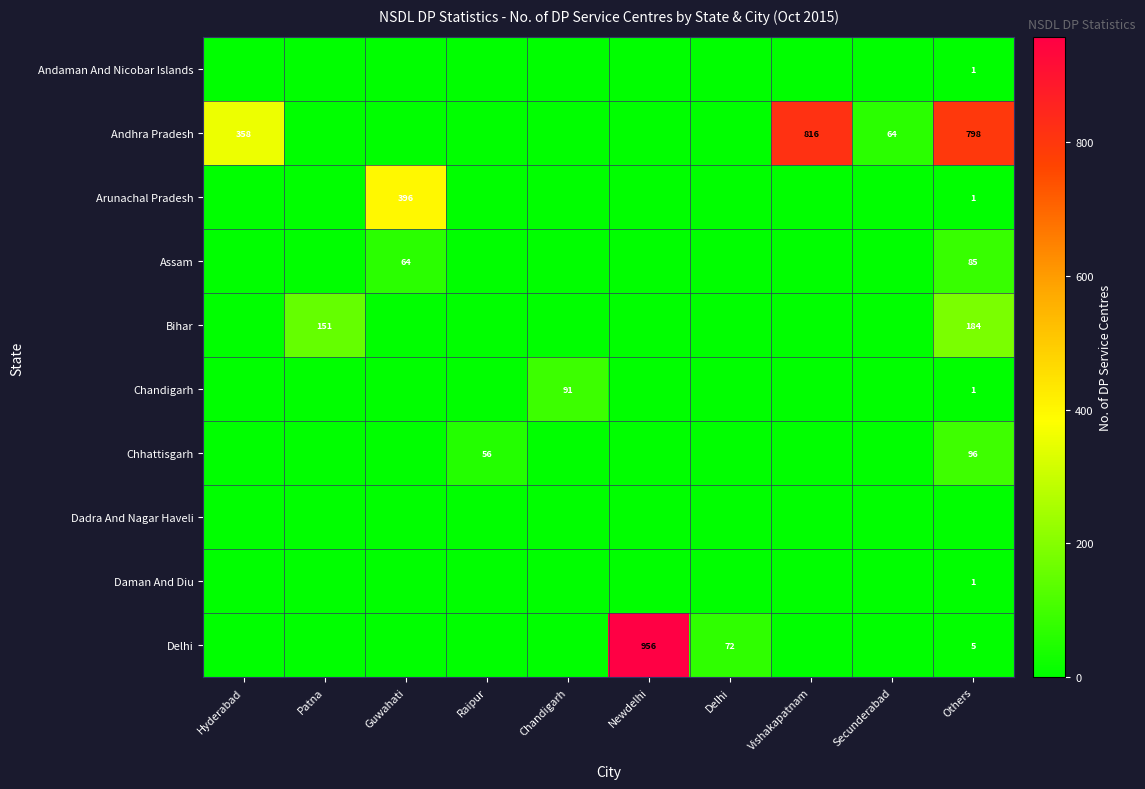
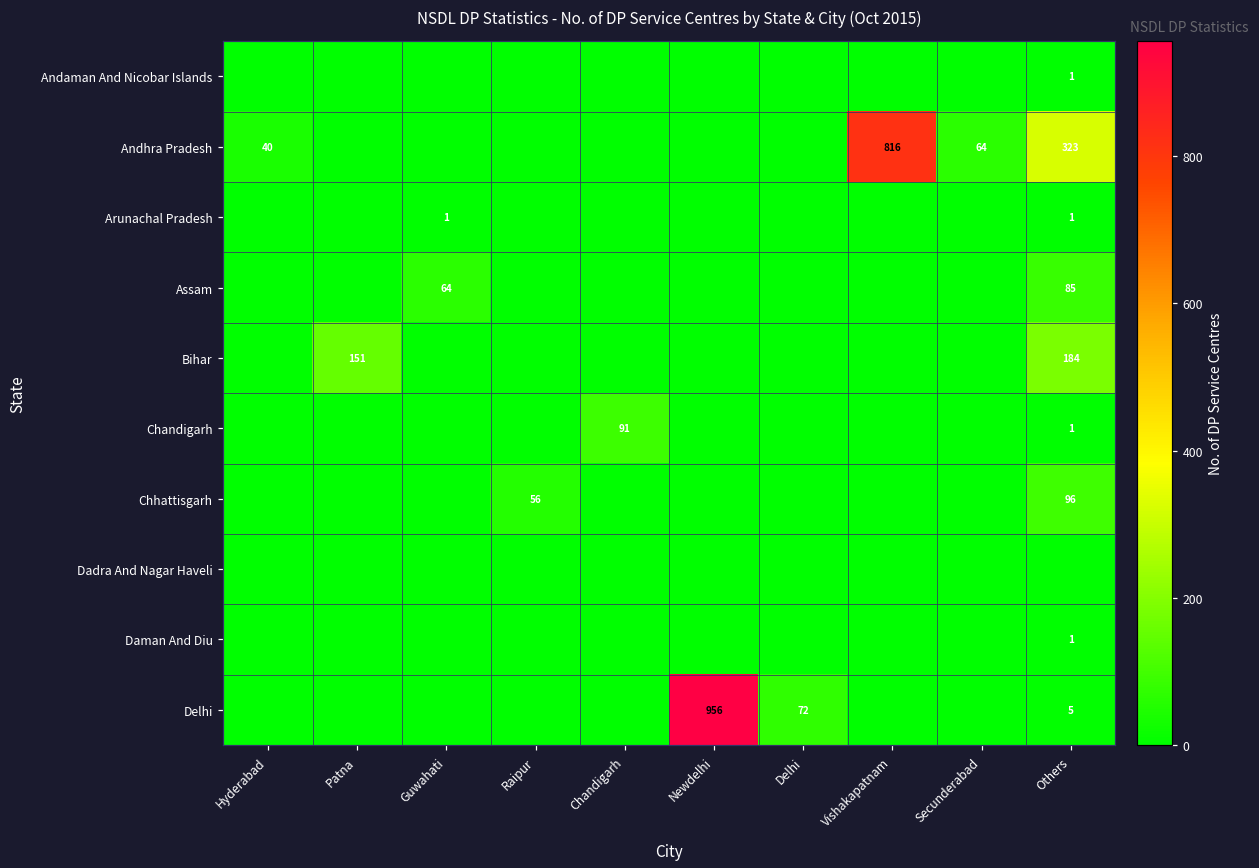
  {
    "Andaman And Nicobar Islands": {
      "Others": 1
    },
    "Andhra Pradesh": {
-     "Hyderabad": 358,
+     "Hyderabad": 40,
      "Vishakapatnam": 816,
      "Secunderabad": 64,
-     "Others": 798
+     "Others": 323
    },
    "Arunachal Pradesh": {
-     "Guwahati": 396,
+     "Guwahati": 1,
      "Others": 1
    },
    "Assam": {
      "Guwahati": 64,
      "Others": 85
    },
    "Bihar": {
      "Patna": 151,
      "Others": 184
    },
    "Chandigarh": {
      "Chandigarh": 91,
      "Others": 1
    },
    "Chhattisgarh": {
      "Raipur": 56,
      "Others": 96
    },
    "Daman And Diu": {
      "Others": 1
    },
    "Delhi": {
      "Newdelhi": 956,
      "Delhi": 72,
      "Others": 5
    }
  }
